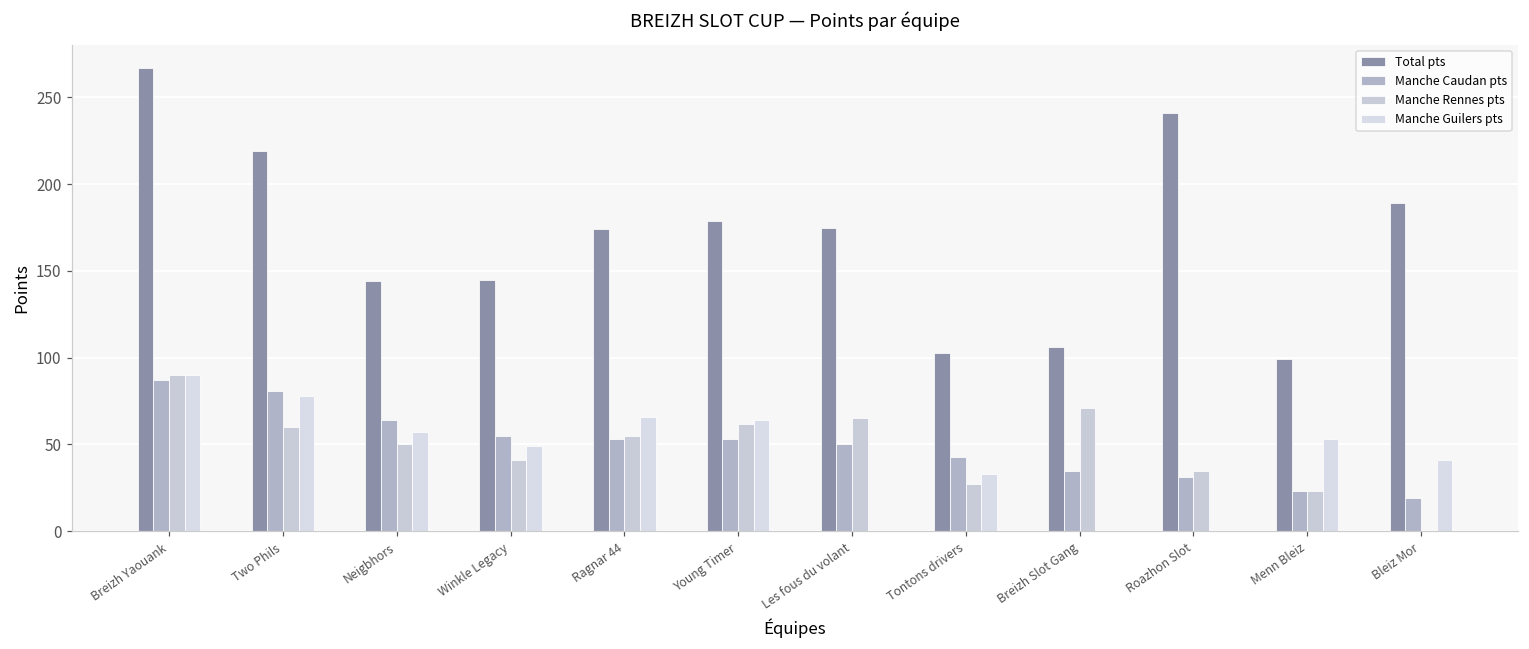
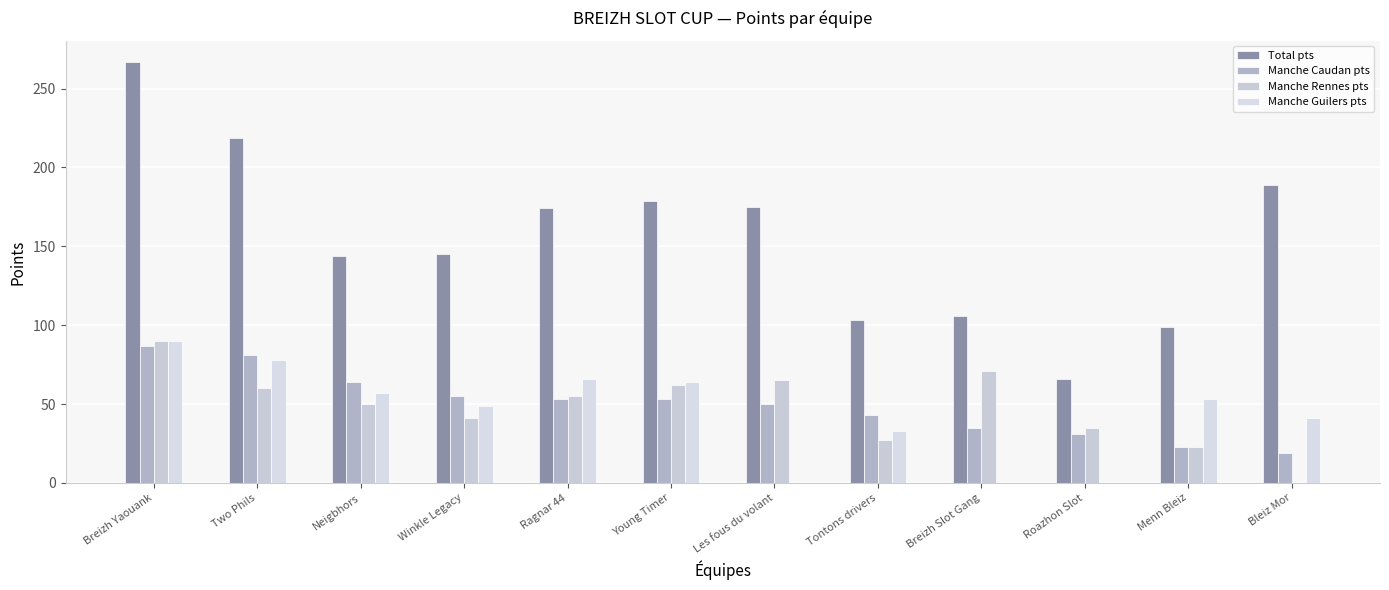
  {
    "Total pts": {
      "Breizh Yaouank": 267,
      "Two Phils": 219,
      "Neigbhors": 144,
      "Winkle Legacy": 145,
      "Ragnar 44": 174,
      "Young Timer": 179,
      "Les fous du volant": 175,
      "Tontons drivers": 103,
      "Breizh Slot Gang": 106,
-     "Roazhon Slot": 241,
+     "Roazhon Slot": 66,
      "Menn Bleiz": 99,
      "Bleiz Mor": 189
    }
  }
